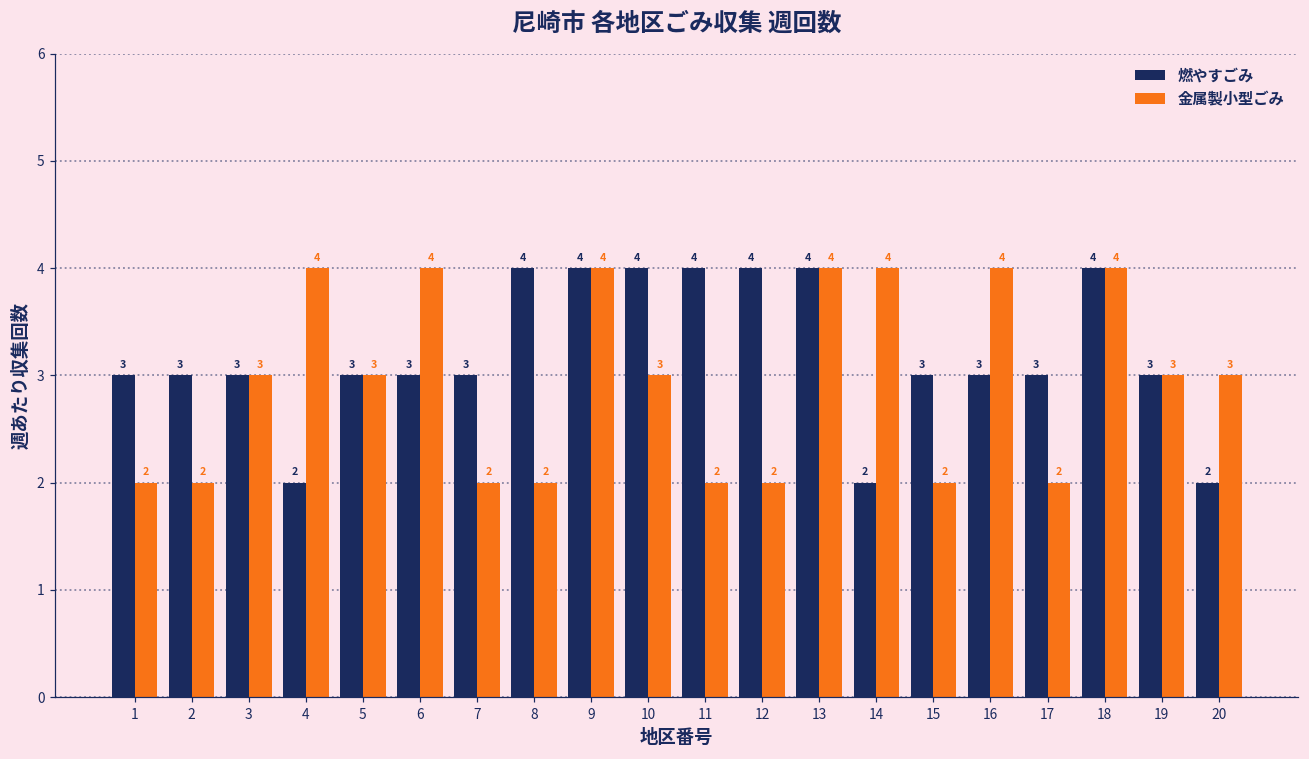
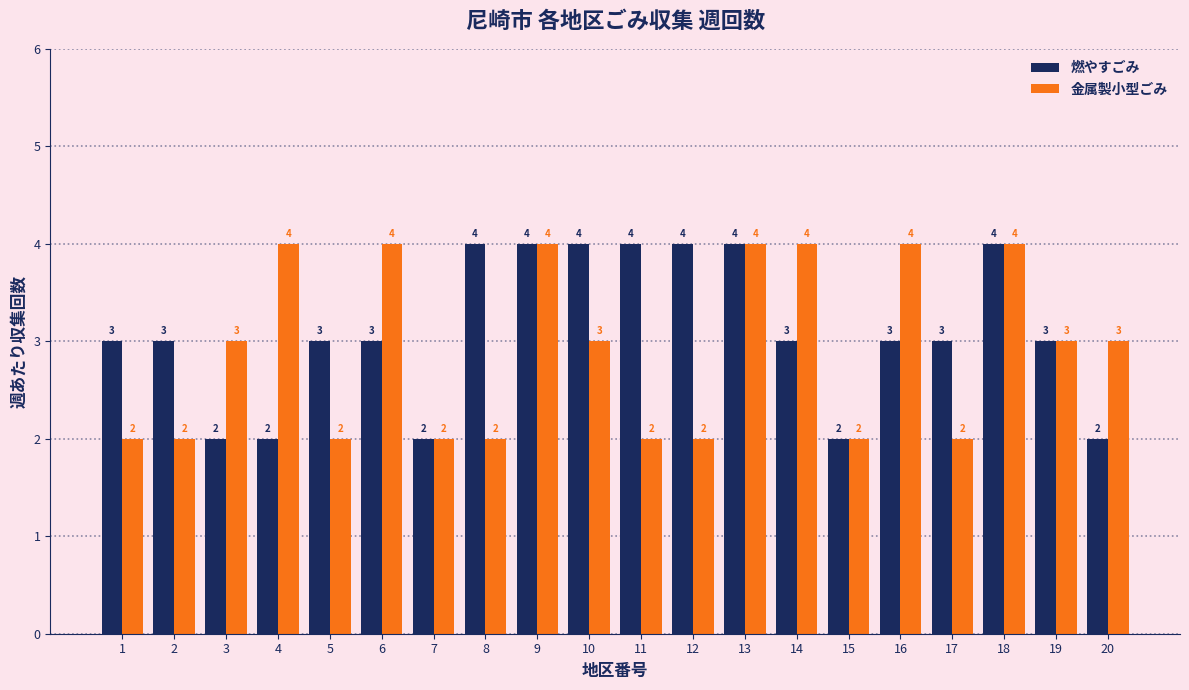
  {
    "燃やすごみ": {
      "1": 3,
      "2": 3,
-     "3": 3,
+     "3": 2,
      "4": 2,
      "5": 3,
      "6": 3,
-     "7": 3,
+     "7": 2,
      "8": 4,
      "9": 4,
      "10": 4,
      "11": 4,
      "12": 4,
      "13": 4,
-     "14": 2,
-     "15": 3,
+     "14": 3,
+     "15": 2,
      "16": 3,
      "17": 3,
      "18": 4,
      "19": 3,
      "20": 2
    },
    "金属製小型ごみ": {
      "1": 2,
      "2": 2,
      "3": 3,
      "4": 4,
-     "5": 3,
+     "5": 2,
      "6": 4,
      "7": 2,
      "8": 2,
      "9": 4,
      "10": 3,
      "11": 2,
      "12": 2,
      "13": 4,
      "14": 4,
      "15": 2,
      "16": 4,
      "17": 2,
      "18": 4,
      "19": 3,
      "20": 3
    }
  }
